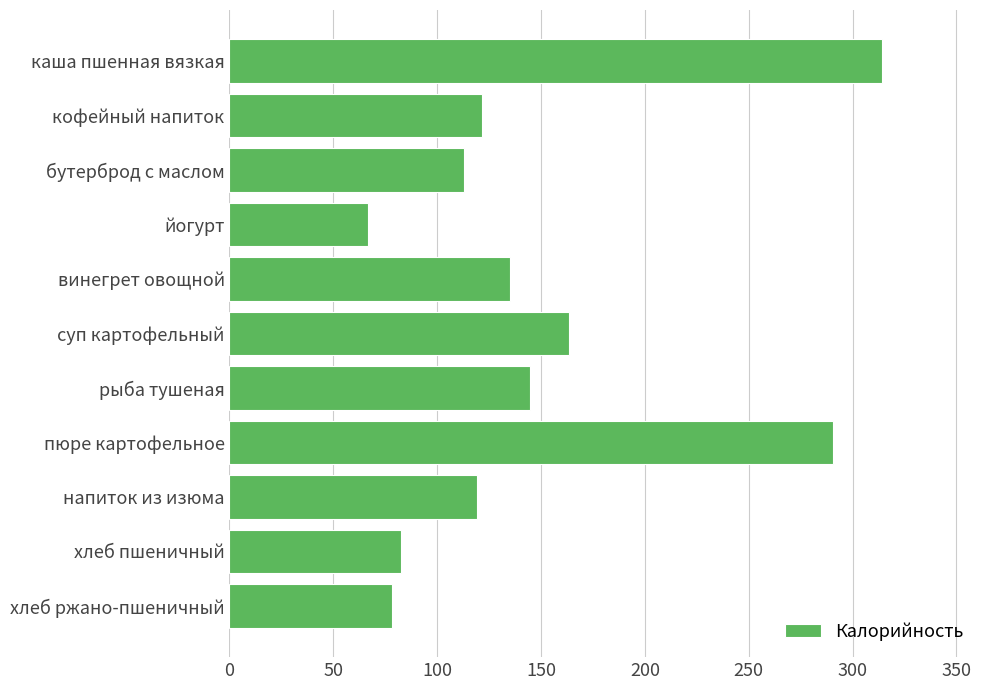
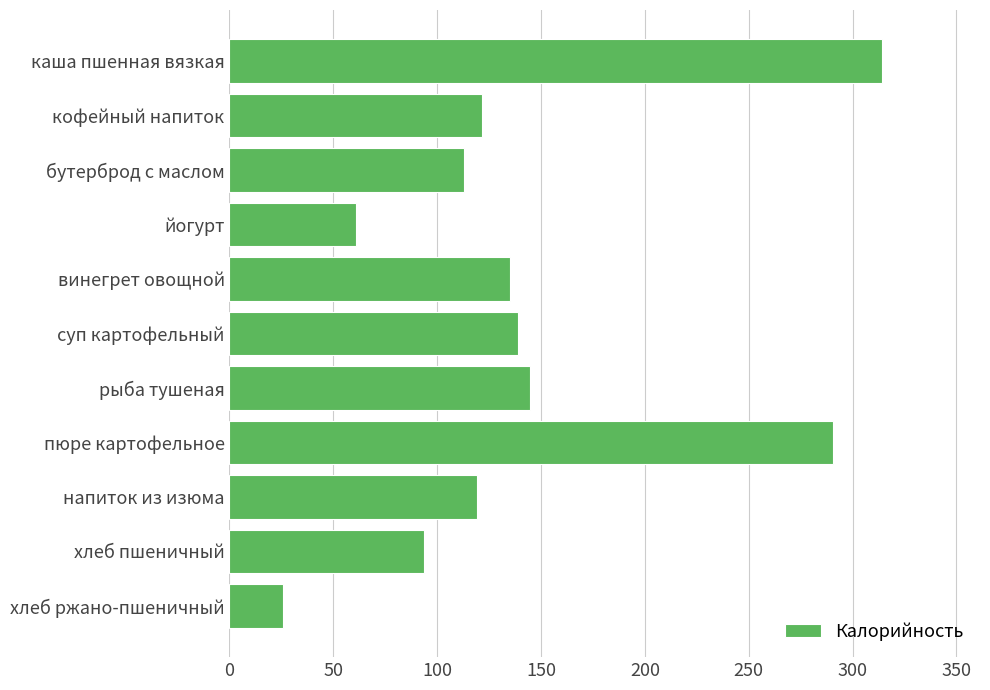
  {
    "каша пшенная вязкая": 314,
    "кофейный напиток": 122,
    "бутерброд с маслом": 113,
-   "йогурт": 67,
+   "йогурт": 61,
    "винегрет овощной": 135,
-   "суп картофельный": 163,
+   "суп картофельный": 139,
    "рыба тушеная": 145,
    "пюре картофельное": 291,
    "напиток из изюма": 119,
-   "хлеб пшеничный": 83,
-   "хлеб ржано-пшеничный": 78
+   "хлеб пшеничный": 94,
+   "хлеб ржано-пшеничный": 26
  }
